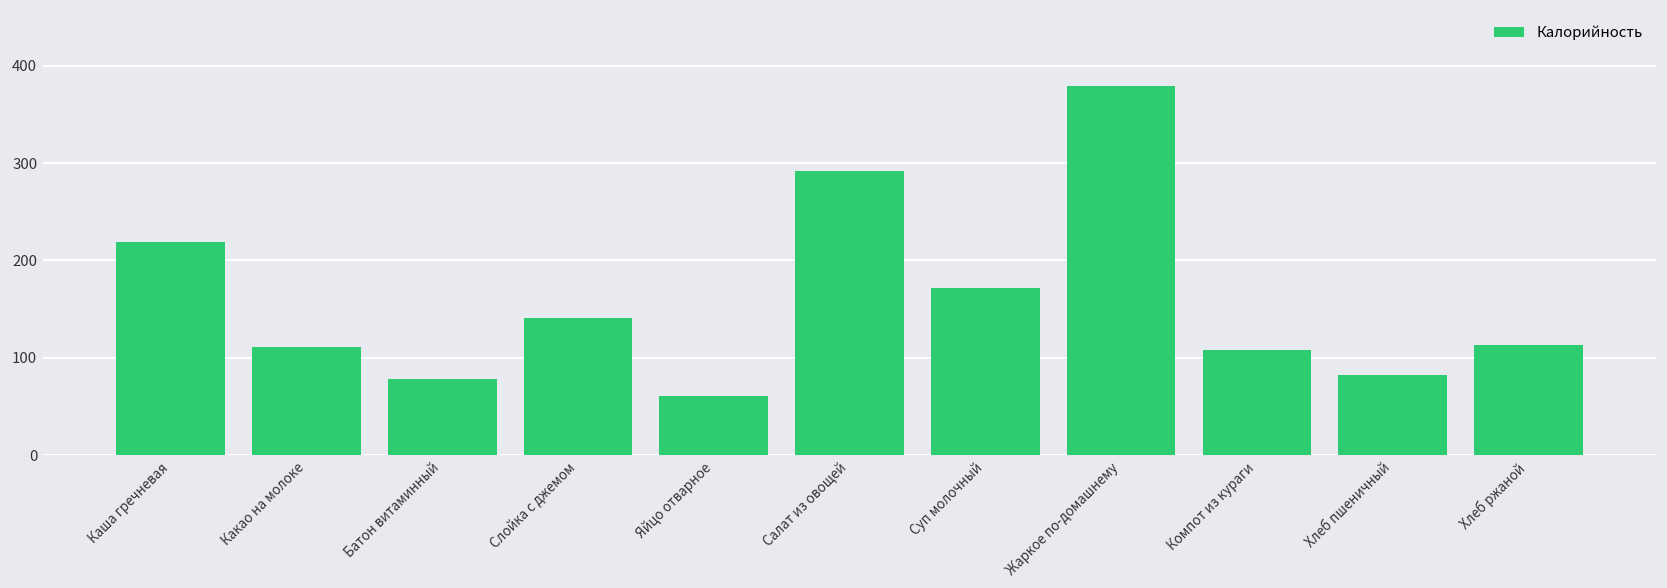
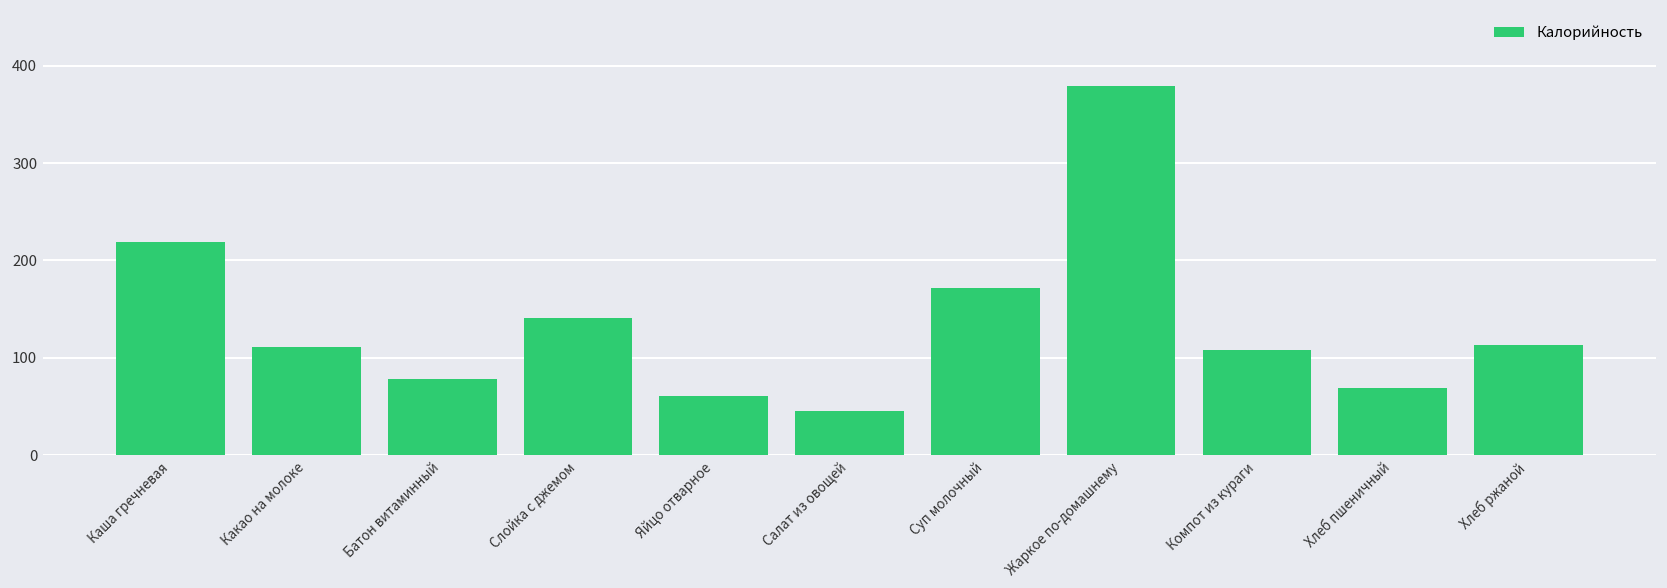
  {
    "Каша гречневая": 220,
    "Какао на молоке": 110,
    "Батон витаминный": 80,
    "Слойка с джемом": 140,
    "Яйцо отварное": 60,
-   "Салат из овощей": 290,
+   "Салат из овощей": 50,
    "Суп молочный": 170,
    "Жаркое по-домашнему": 380,
    "Компот из кураги": 110,
-   "Хлеб пшеничный": 80,
+   "Хлеб пшеничный": 70,
    "Хлеб ржаной": 110
  }
